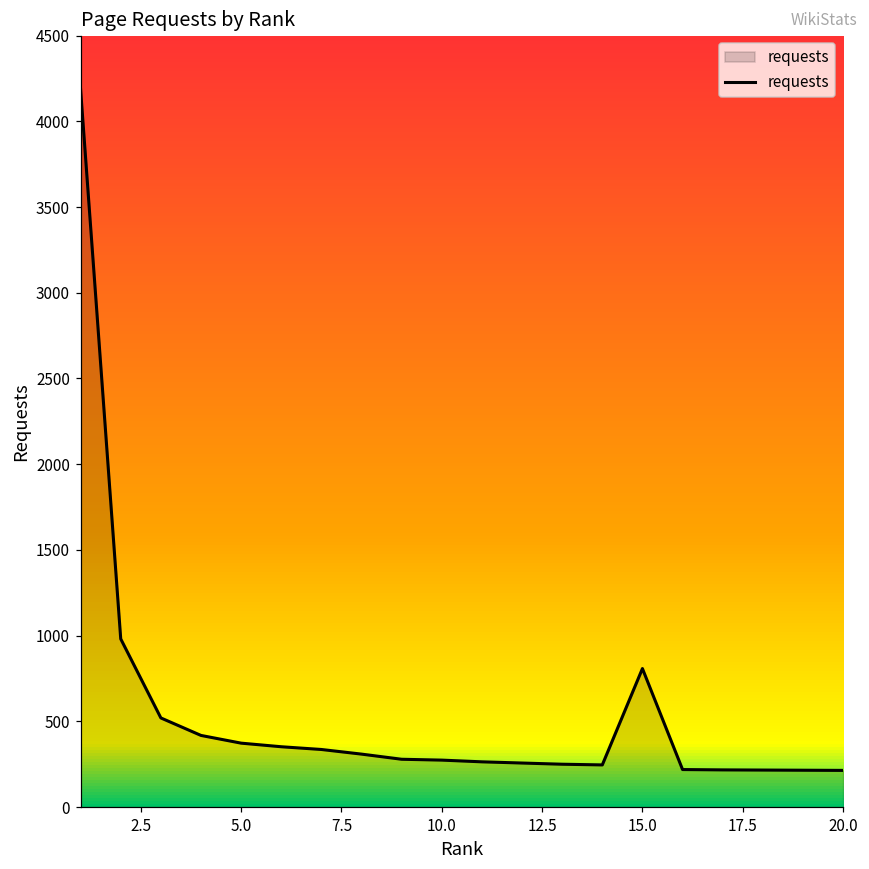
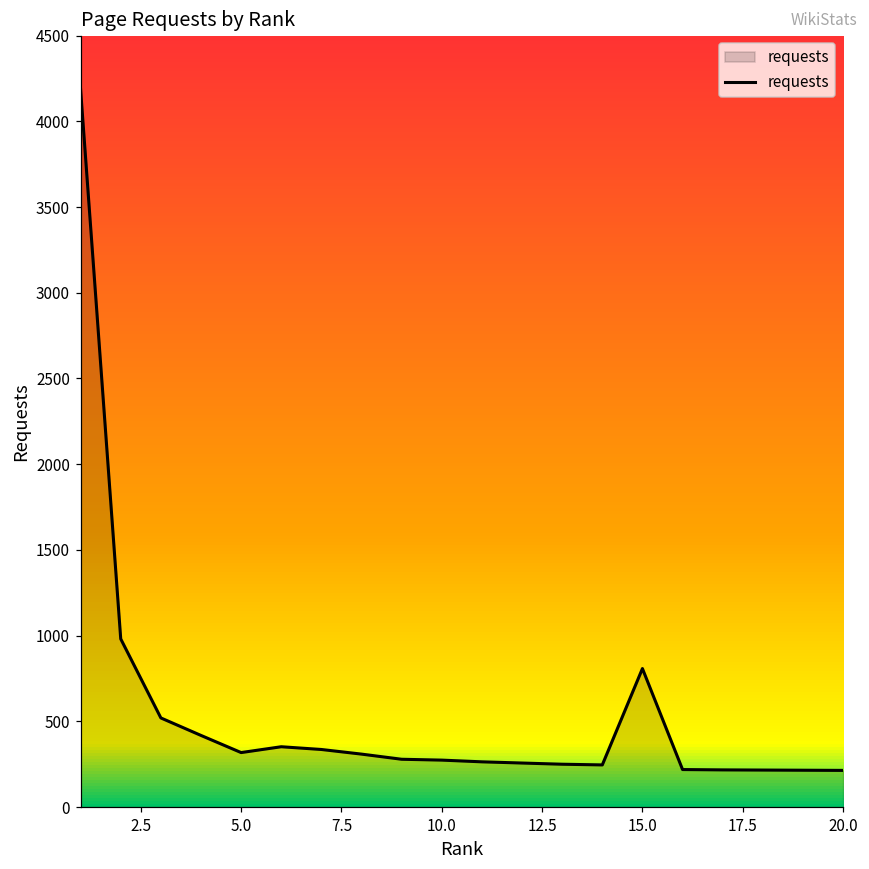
  {
-   "5.0": 370,
+   "5.0": 320,
    "10.0": 270,
    "15.0": 810,
    "20.0": 210
  }
